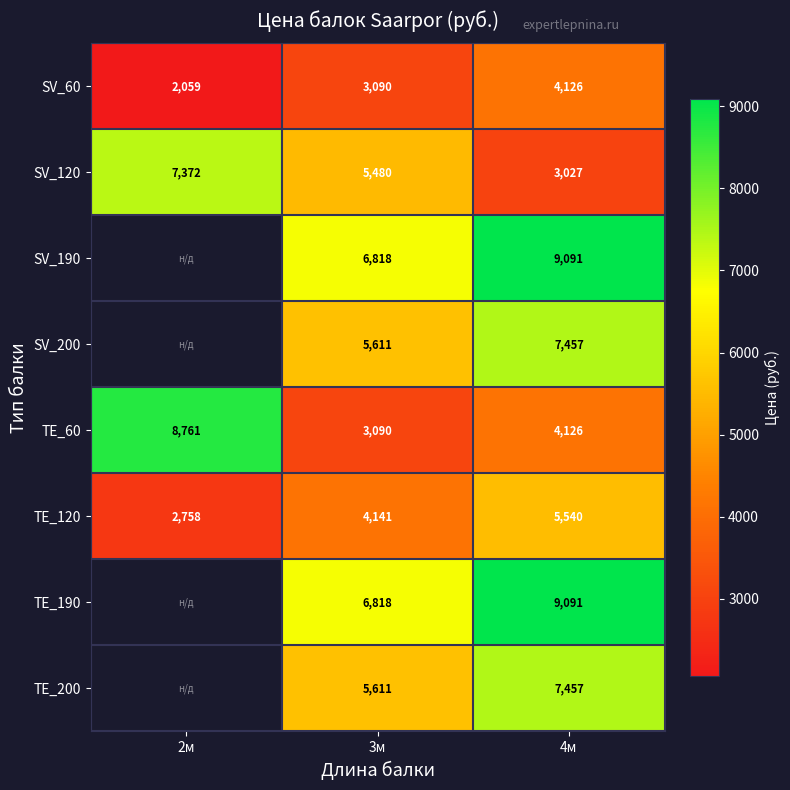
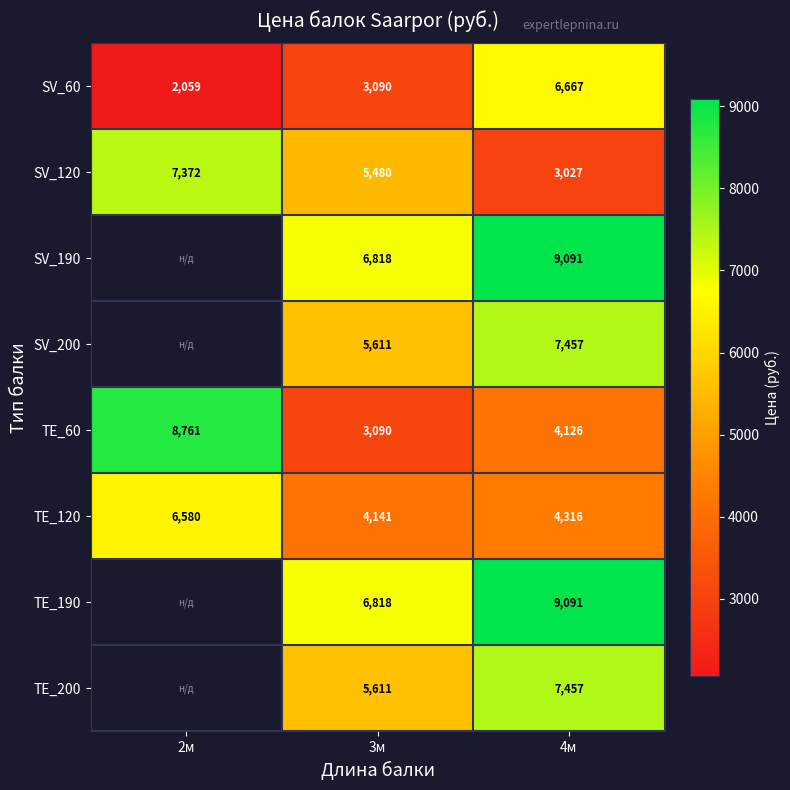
  {
    "SV_60": {
      "2м": "2,059",
      "3м": "3,090",
-     "4м": "4,126"
+     "4м": "6,667"
    },
    "SV_120": {
      "2м": "7,372",
      "3м": "5,480",
      "4м": "3,027"
    },
    "SV_190": {
      "3м": "6,818",
      "4м": "9,091"
    },
    "SV_200": {
      "3м": "5,611",
      "4м": "7,457"
    },
    "TE_60": {
      "2м": "8,761",
      "3м": "3,090",
      "4м": "4,126"
    },
    "TE_120": {
-     "2м": "2,758",
+     "2м": "6,580",
      "3м": "4,141",
-     "4м": "5,540"
+     "4м": "4,316"
    },
    "TE_190": {
      "3м": "6,818",
      "4м": "9,091"
    },
    "TE_200": {
      "3м": "5,611",
      "4м": "7,457"
    }
  }
